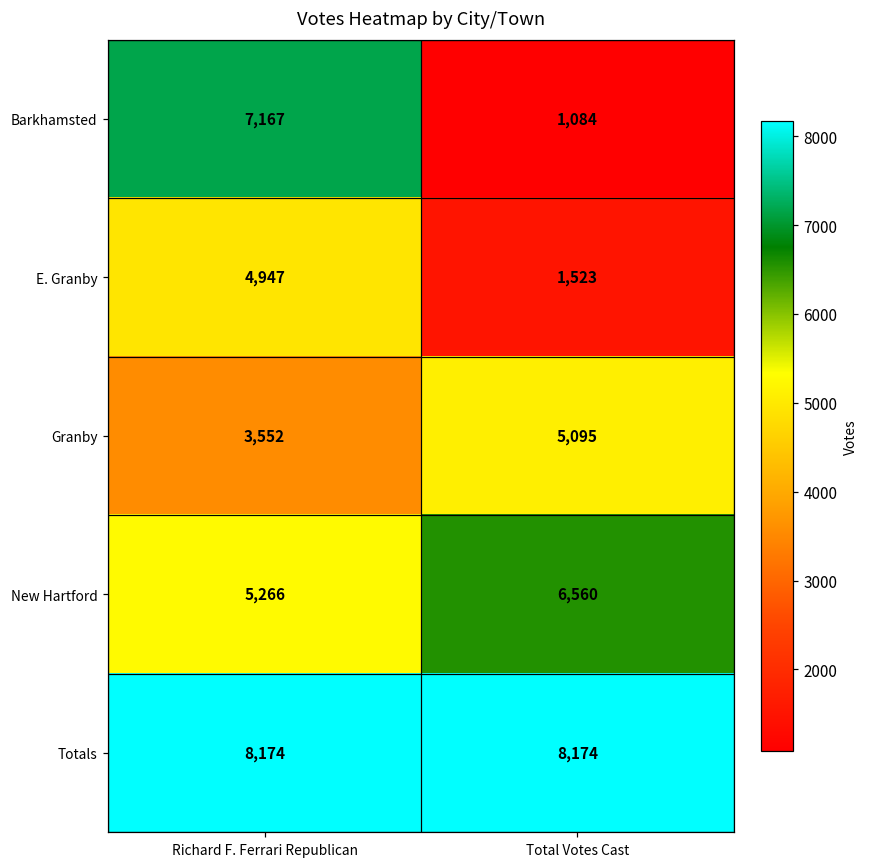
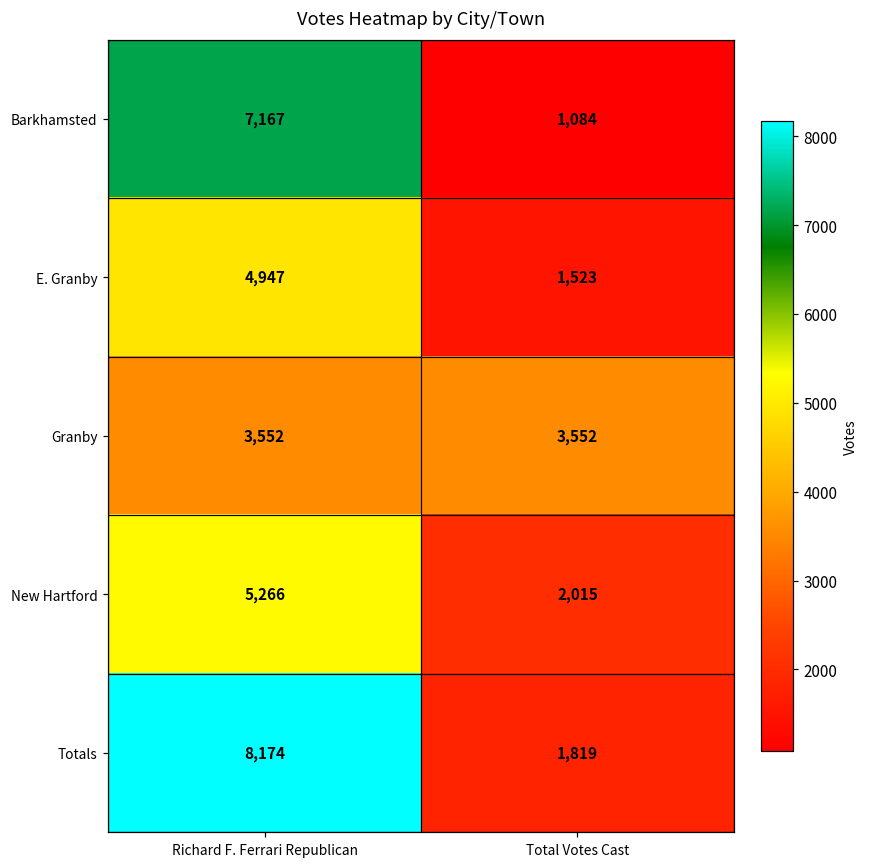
  {
    "Barkhamsted": {
      "Richard F. Ferrari Republican": "7,167",
      "Total Votes Cast": "1,084"
    },
    "E. Granby": {
      "Richard F. Ferrari Republican": "4,947",
      "Total Votes Cast": "1,523"
    },
    "Granby": {
      "Richard F. Ferrari Republican": "3,552",
-     "Total Votes Cast": "5,095"
+     "Total Votes Cast": "3,552"
    },
    "New Hartford": {
      "Richard F. Ferrari Republican": "5,266",
-     "Total Votes Cast": "6,560"
+     "Total Votes Cast": "2,015"
    },
    "Totals": {
      "Richard F. Ferrari Republican": "8,174",
-     "Total Votes Cast": "8,174"
+     "Total Votes Cast": "1,819"
    }
  }
